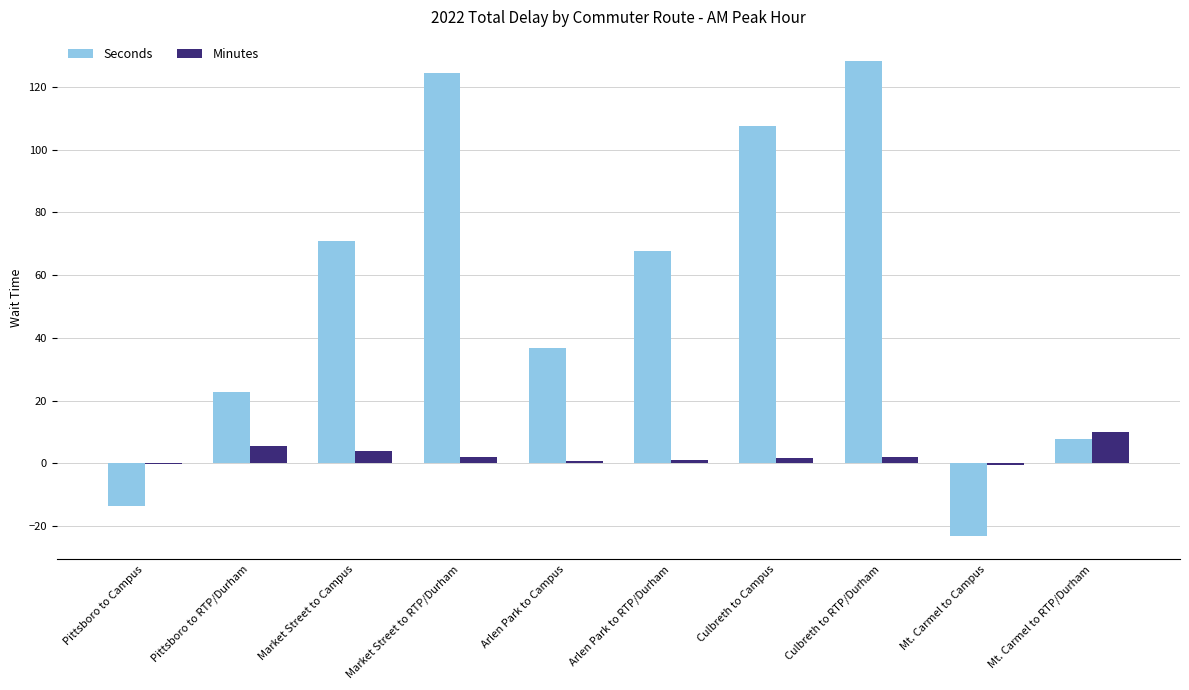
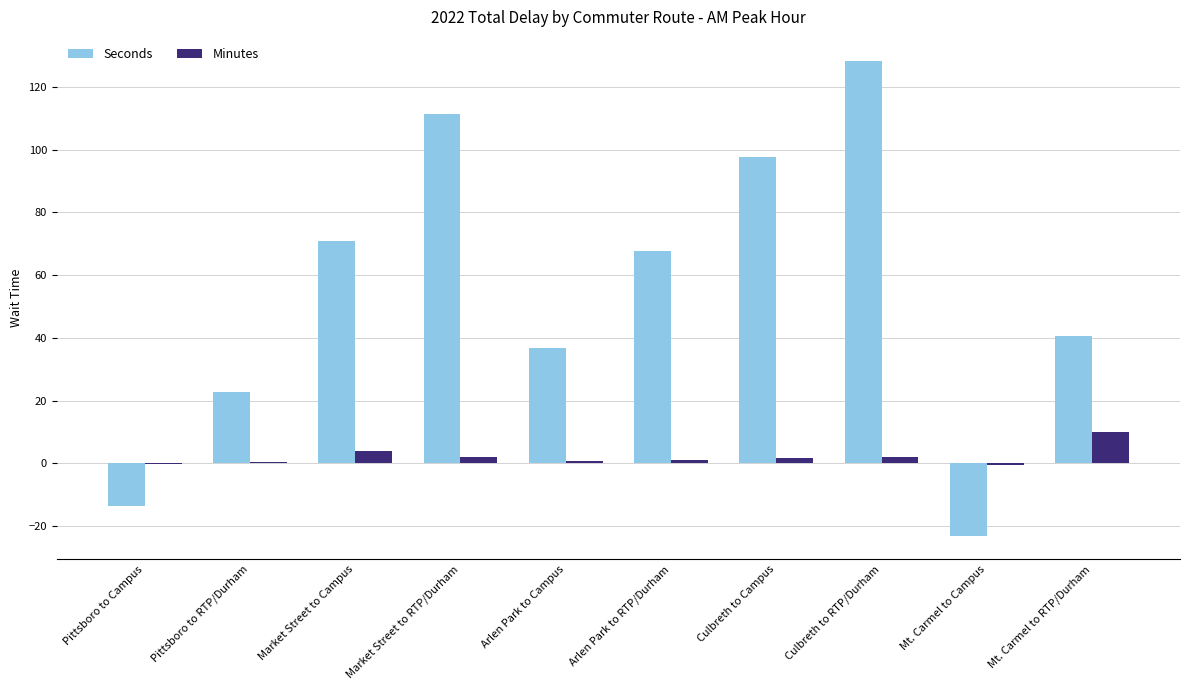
  {
    "Seconds": {
      "Pittsboro to Campus": -14,
      "Pittsboro to RTP/Durham": 23,
      "Market Street to Campus": 71,
-     "Market Street to RTP/Durham": 125,
+     "Market Street to RTP/Durham": 112,
      "Arlen Park to Campus": 37,
      "Arlen Park to RTP/Durham": 68,
-     "Culbreth to Campus": 108,
+     "Culbreth to Campus": 98,
      "Culbreth to RTP/Durham": 128,
      "Mt. Carmel to Campus": -23,
-     "Mt. Carmel to RTP/Durham": 8
+     "Mt. Carmel to RTP/Durham": 41
    },
    "Minutes": {
-     "Pittsboro to RTP/Durham": 6,
+     "Pittsboro to RTP/Durham": 0,
      "Market Street to Campus": 4,
      "Market Street to RTP/Durham": 2,
      "Arlen Park to RTP/Durham": 1,
      "Culbreth to Campus": 2,
      "Culbreth to RTP/Durham": 2,
      "Mt. Carmel to RTP/Durham": 10
    }
  }
